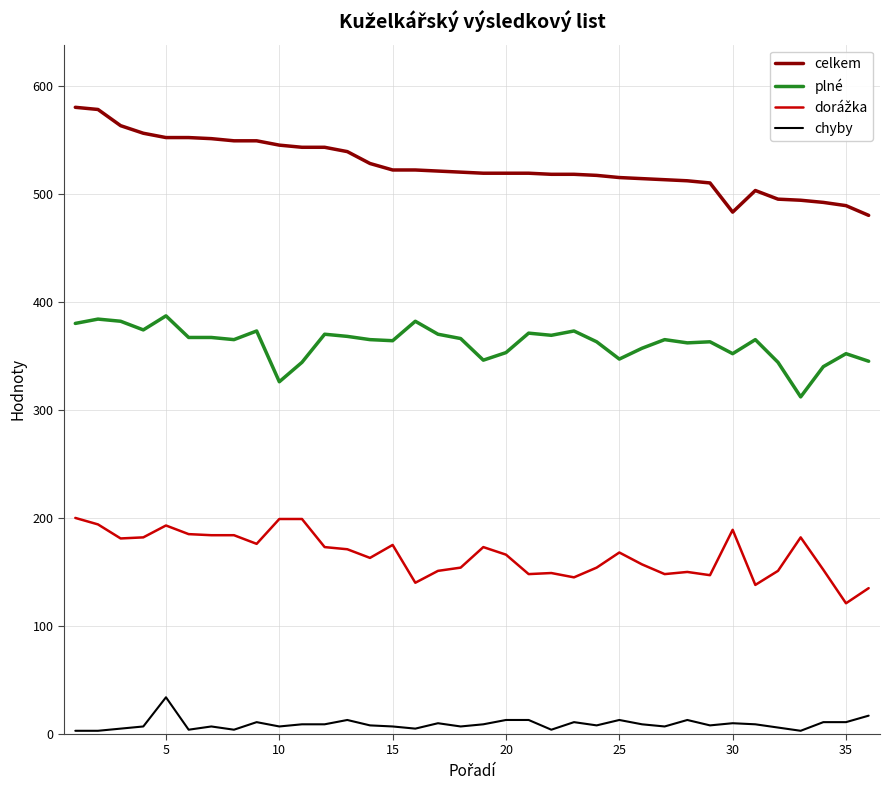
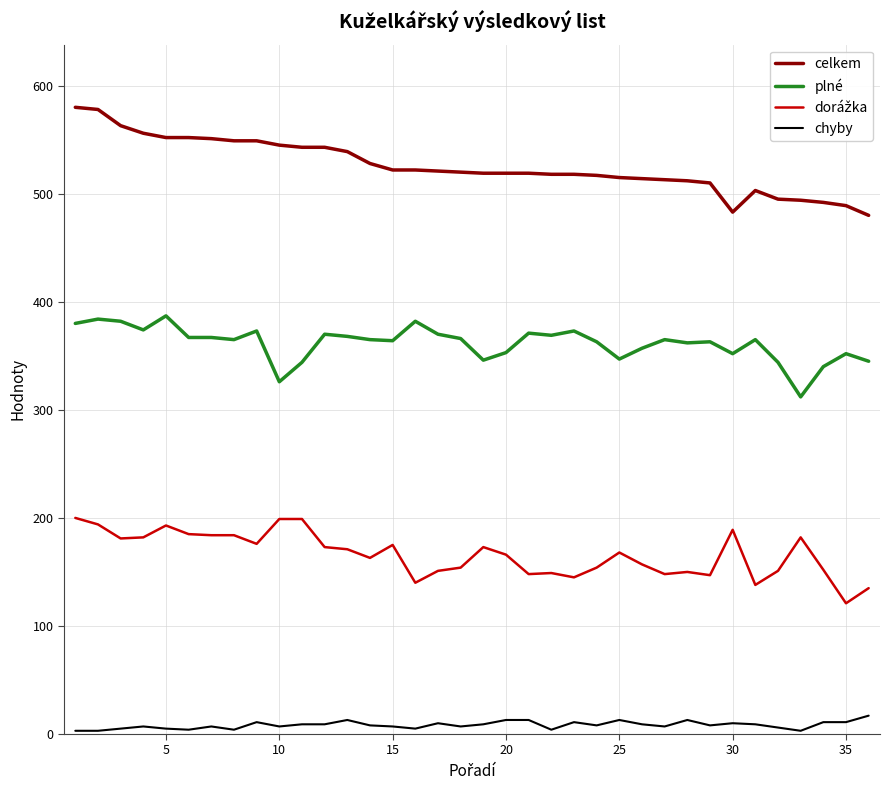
  {
    "celkem": {
      "5": 552,
      "10": 545,
      "15": 522,
      "20": 519,
      "25": 515,
      "30": 483,
      "35": 489
    },
    "plné": {
      "5": 387,
      "10": 326,
      "15": 364,
      "20": 353,
      "25": 347,
      "30": 352,
      "35": 352
    },
    "dorážka": {
      "5": 193,
      "10": 199,
      "15": 175,
      "20": 166,
      "25": 168,
      "30": 189,
      "35": 121
    },
    "chyby": {
-     "5": 34,
+     "5": 5,
      "10": 7,
      "15": 7,
      "20": 13,
      "25": 13,
      "30": 10,
      "35": 11
    }
  }
